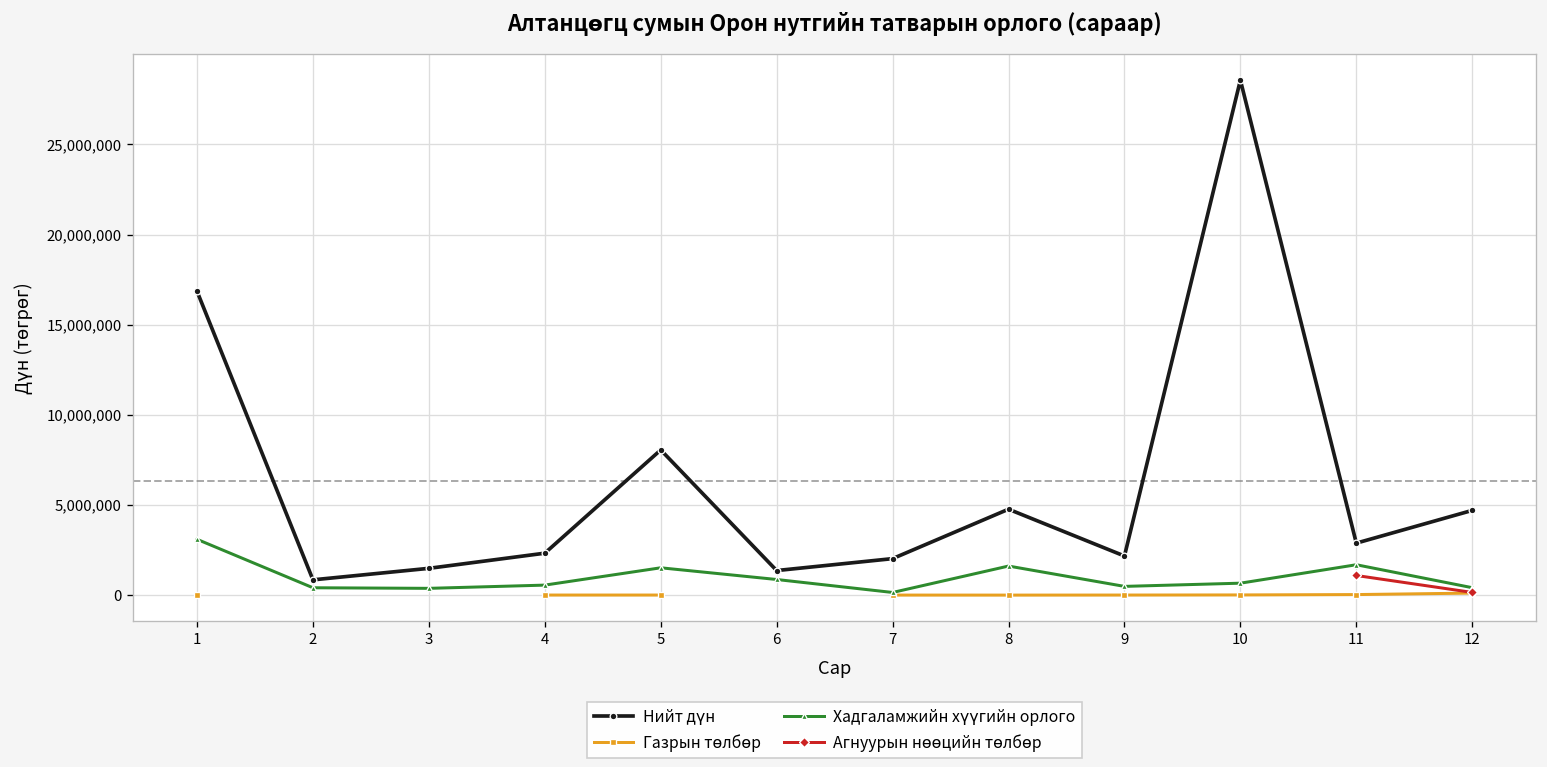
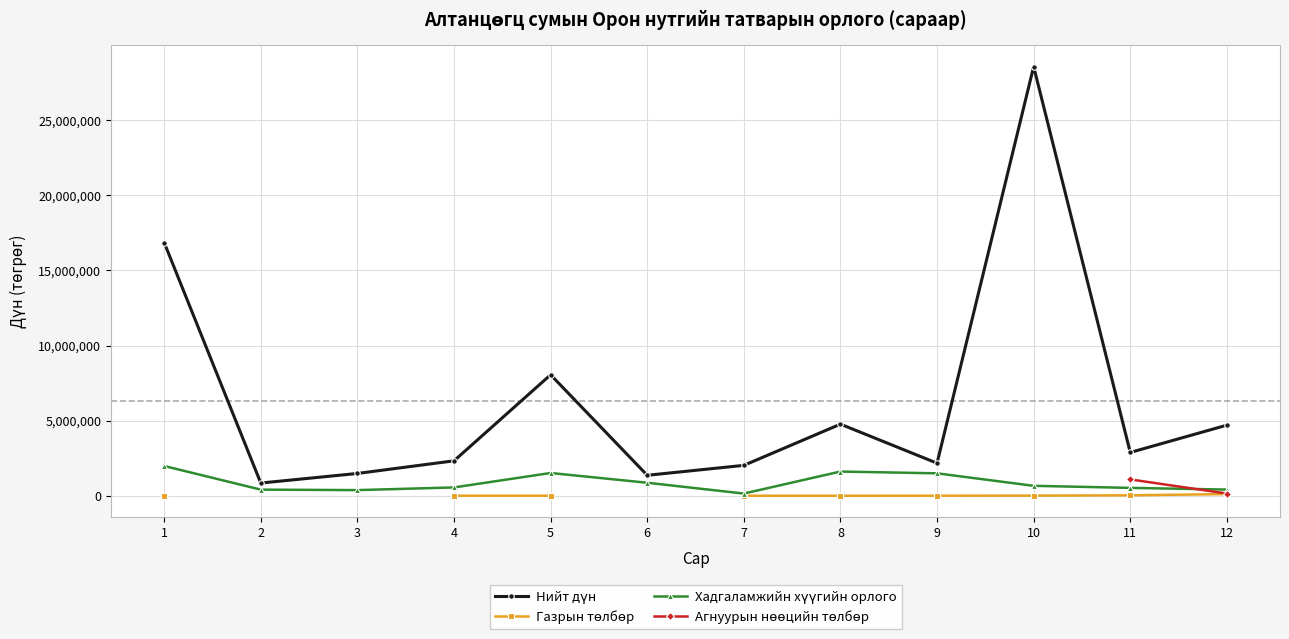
  {
    "Нийт дүн": {
      "1": "16,900,000",
      "2": "800,000",
      "3": "1,500,000",
      "4": "2,300,000",
      "5": "8,100,000",
      "6": "1,400,000",
      "7": "2,000,000",
      "8": "4,800,000",
      "9": "2,200,000",
      "10": "28,600,000",
      "11": "2,900,000",
      "12": "4,700,000"
    },
    "Газрын төлбөр": {
      "1": "0",
      "4": "0",
      "5": "0",
      "8": "0",
      "9": "0",
      "10": "0",
      "11": "0"
    },
    "Хадгаламжийн хүүгийн орлого": {
-     "1": "3,100,000",
+     "1": "2,000,000",
      "2": "400,000",
      "3": "400,000",
      "4": "600,000",
      "5": "1,500,000",
      "6": "900,000",
      "8": "1,600,000",
-     "9": "500,000",
+     "9": "1,500,000",
      "10": "700,000",
-     "11": "1,700,000",
+     "11": "500,000",
      "12": "400,000"
    },
    "Агнуурын нөөцийн төлбөр": {
      "11": "1,100,000"
    }
  }
